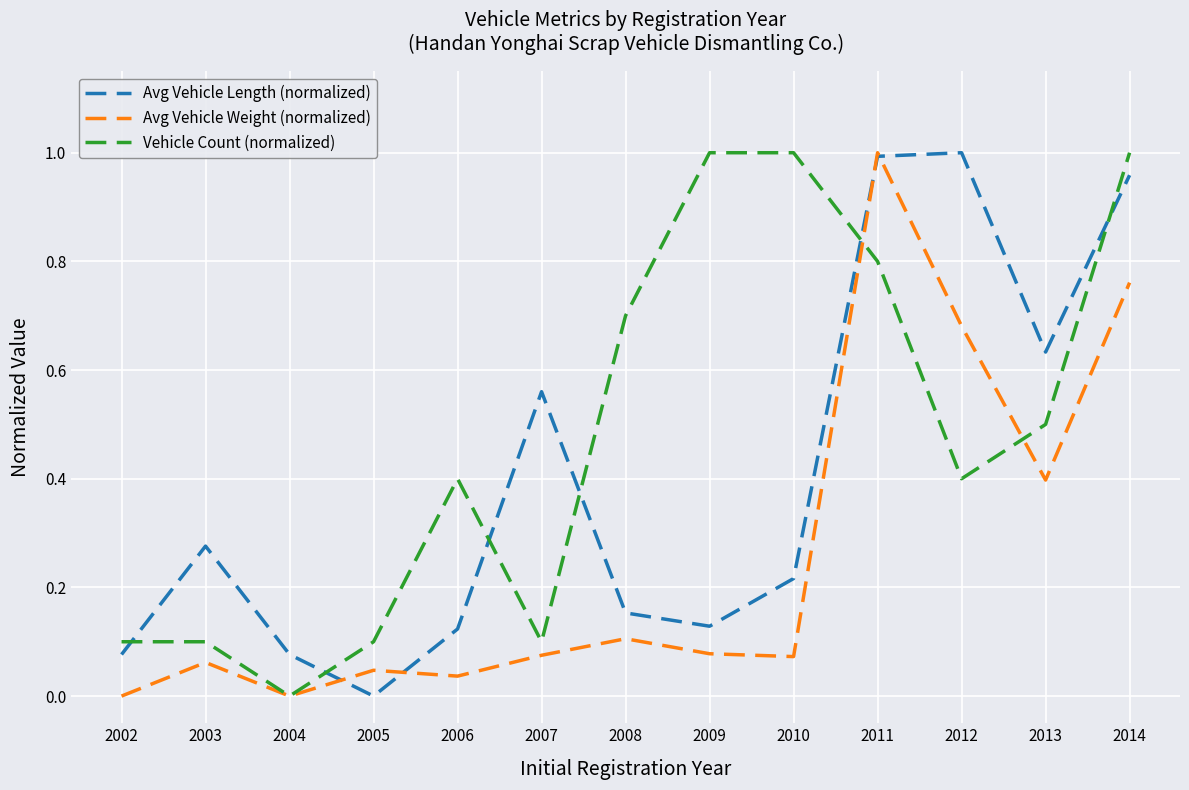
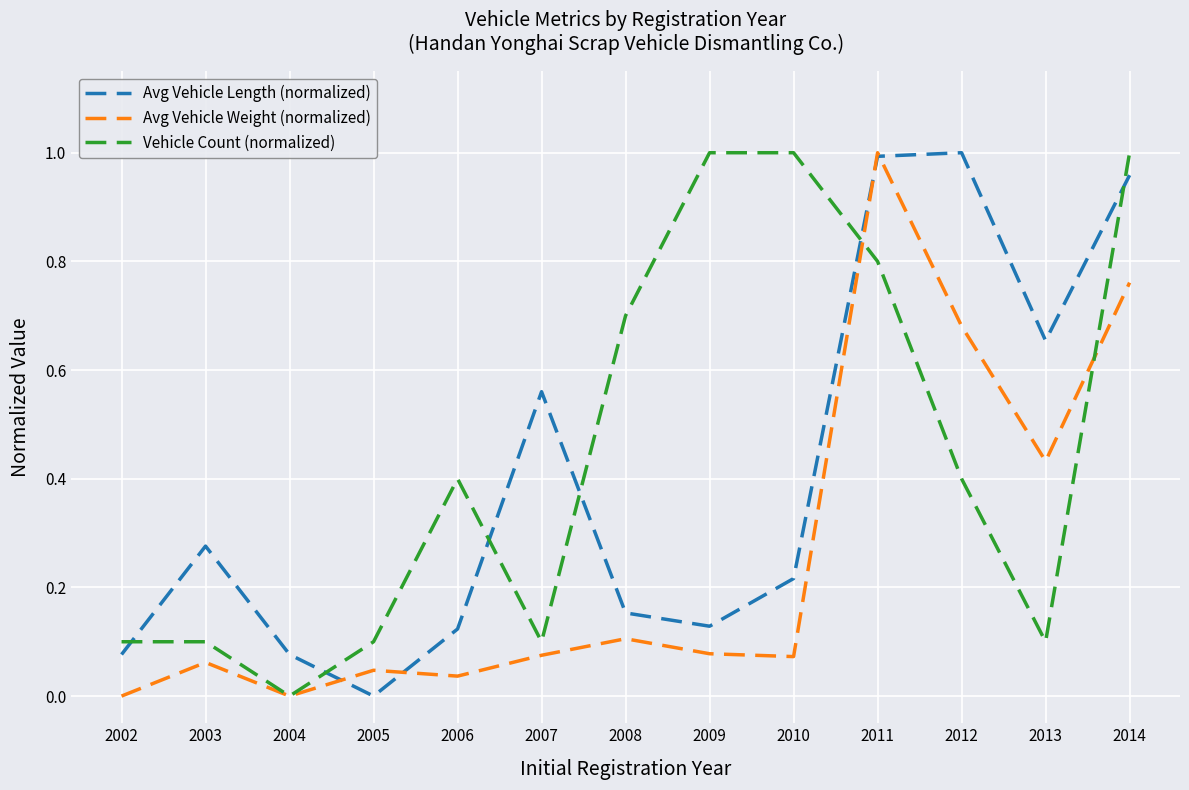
  {
    "Avg Vehicle Length (normalized)": {
      "2002": 0.08,
      "2003": 0.28,
      "2004": 0.08,
      "2005": 0.00,
      "2006": 0.12,
      "2007": 0.56,
      "2008": 0.15,
      "2009": 0.13,
      "2010": 0.22,
      "2011": 0.99,
      "2012": 1.00,
-     "2013": 0.63,
+     "2013": 0.65,
      "2014": 0.96
    },
    "Avg Vehicle Weight (normalized)": {
      "2002": 0.00,
      "2003": 0.06,
      "2005": 0.05,
      "2006": 0.04,
      "2007": 0.08,
      "2008": 0.11,
      "2009": 0.08,
      "2010": 0.07,
      "2011": 1.00,
      "2012": 0.68,
-     "2013": 0.40,
+     "2013": 0.43,
      "2014": 0.76
    },
    "Vehicle Count (normalized)": {
      "2002": 0.10,
      "2003": 0.10,
      "2005": 0.10,
      "2006": 0.40,
      "2007": 0.10,
      "2008": 0.70,
      "2009": 1.00,
      "2010": 1.00,
      "2011": 0.80,
      "2012": 0.40,
-     "2013": 0.50,
+     "2013": 0.10,
      "2014": 1.00
    }
  }
